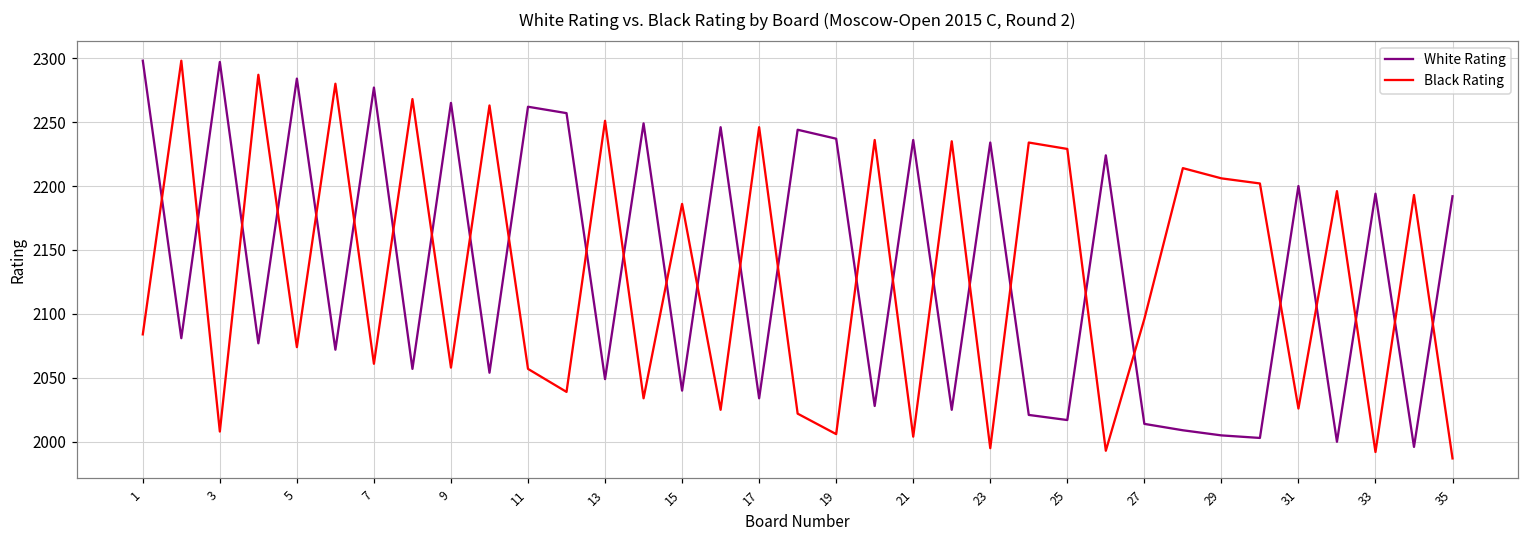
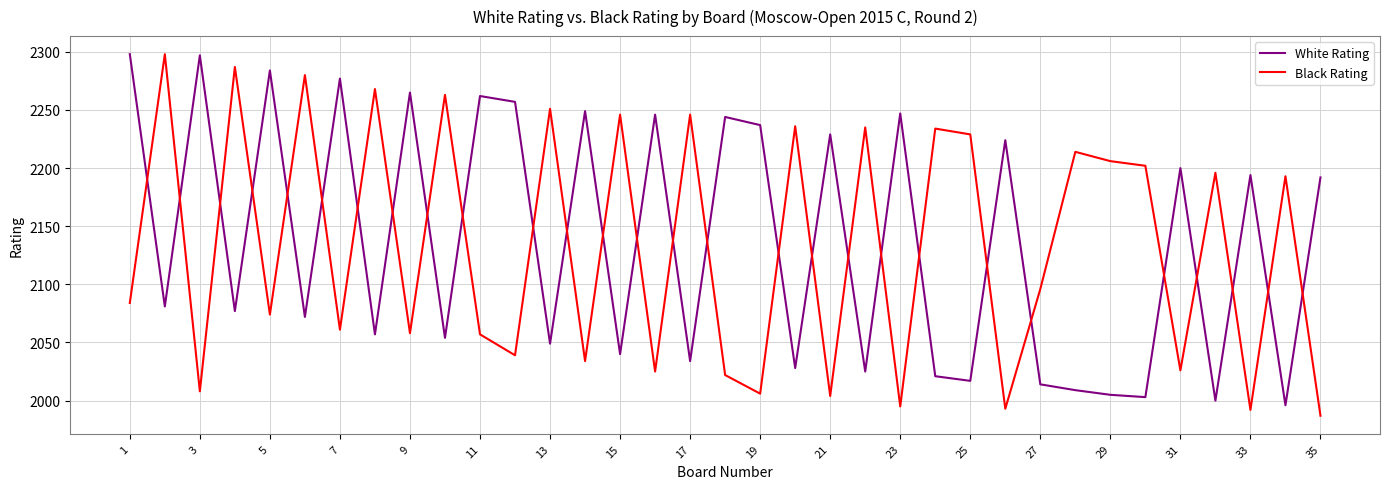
  {
    "White Rating": {
      "1": 2298,
      "3": 2297,
      "5": 2284,
      "7": 2277,
      "9": 2265,
      "11": 2262,
      "13": 2049,
      "15": 2040,
      "17": 2034,
      "19": 2237,
-     "21": 2236,
-     "23": 2234,
+     "21": 2229,
+     "23": 2247,
      "25": 2017,
      "27": 2014,
      "29": 2005,
      "31": 2200,
      "33": 2194,
      "35": 2192
    },
    "Black Rating": {
      "1": 2084,
      "3": 2008,
      "5": 2074,
      "7": 2061,
      "9": 2058,
      "11": 2057,
      "13": 2251,
-     "15": 2186,
+     "15": 2246,
      "17": 2246,
      "19": 2006,
      "21": 2004,
      "23": 1995,
      "25": 2229,
      "27": 2096,
      "29": 2206,
      "31": 2026,
      "33": 1992,
      "35": 1987
    }
  }
